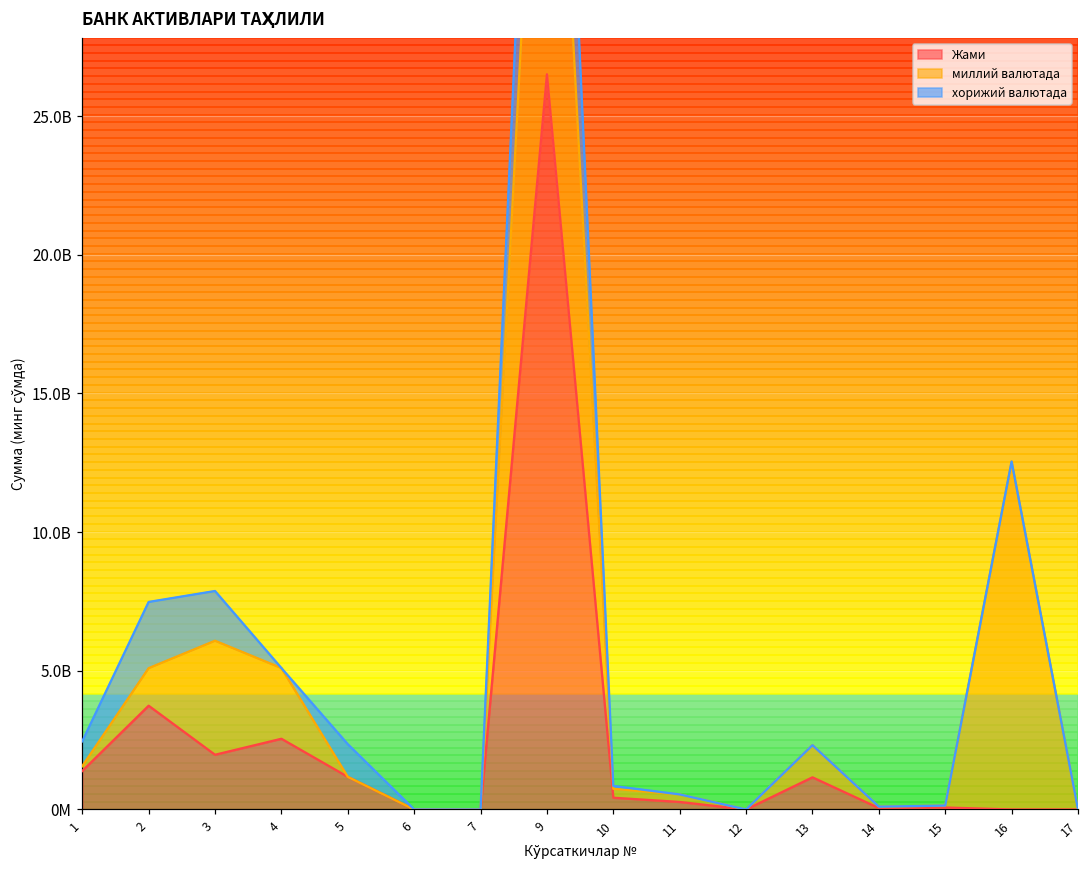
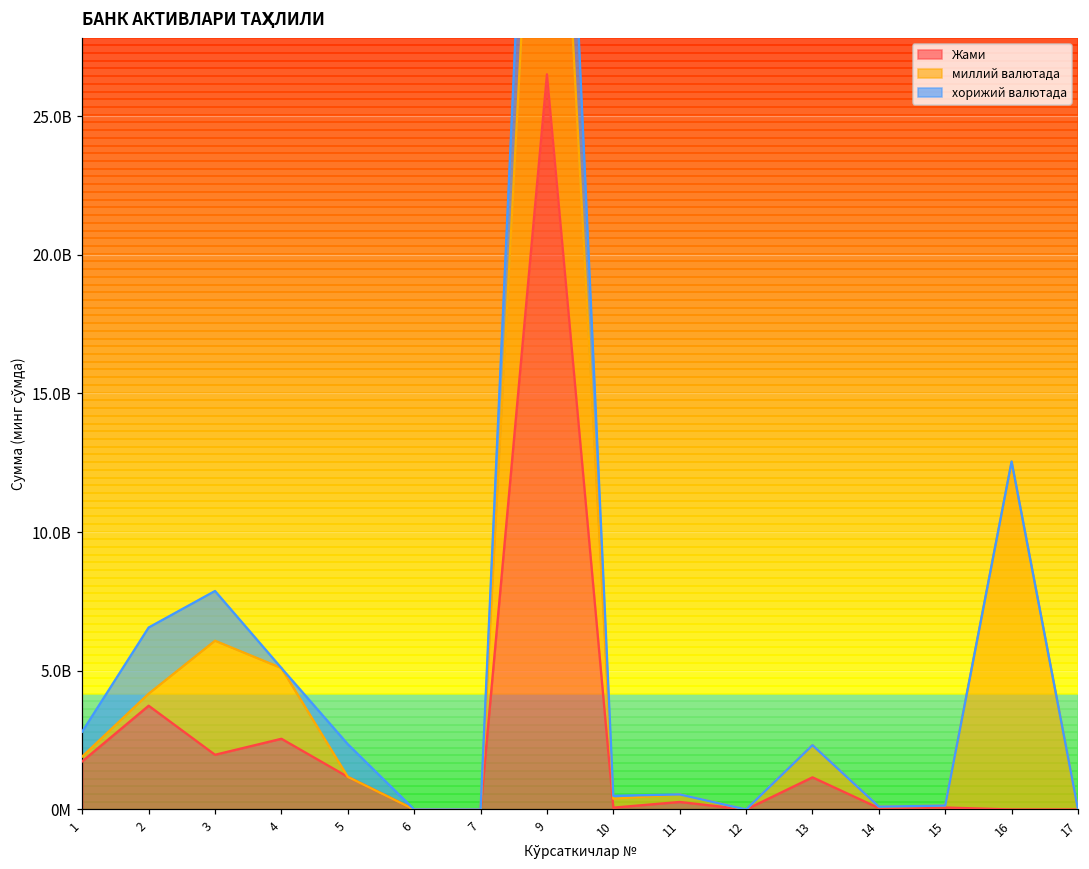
  {
    "Жами": {
-     "1": 1400000000,
+     "1": 1700000000,
      "2": 3700000000,
      "3": 2000000000,
      "4": 2500000000,
      "9": 26500000000,
-     "10": 400000000,
+     "10": 100000000,
      "11": 300000000,
      "13": 1200000000,
      "16": 0
    },
    "миллий валютада": {
      "1": 200000000,
-     "2": 1400000000,
+     "2": 400000000,
      "3": 4100000000,
      "10": 300000000
    },
    "хорижий валютада": {
      "1": 900000000,
      "2": 2400000000,
      "3": 1800000000,
      "5": 1200000000,
      "10": 100000000
    }
  }
